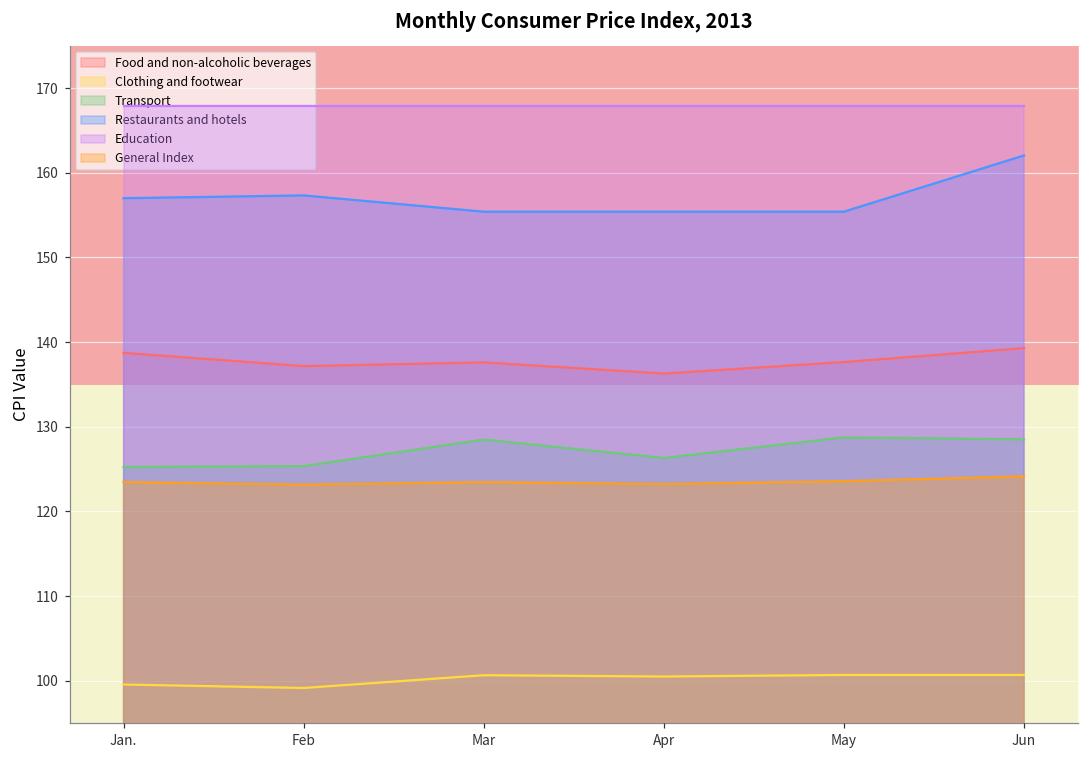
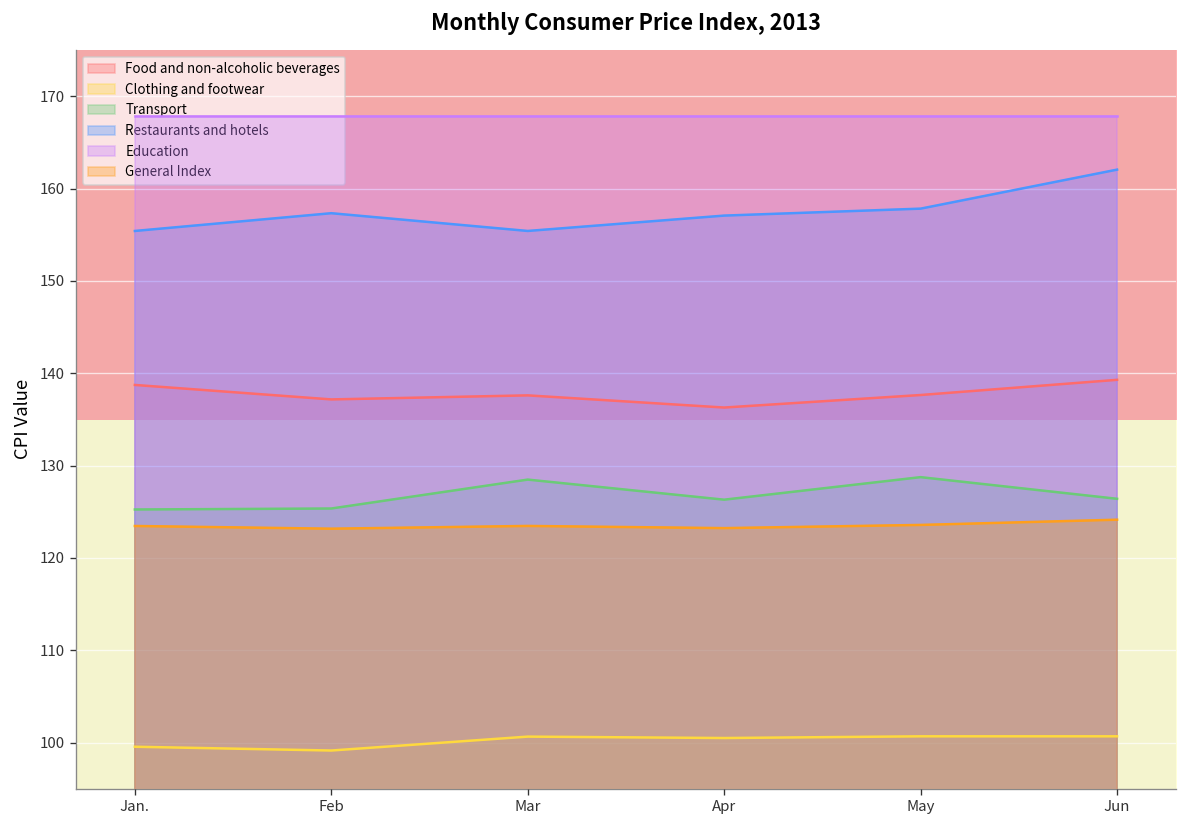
  {
    "Transport": {
      "Jan.": 125,
      "Feb": 125,
      "Mar": 128,
      "Apr": 126,
      "May": 129,
-     "Jun": 128
+     "Jun": 126
    },
    "Restaurants and hotels": {
-     "Jan.": 157,
+     "Jan.": 155,
      "Feb": 157,
      "Mar": 155,
-     "Apr": 155,
-     "May": 155,
+     "Apr": 157,
+     "May": 158,
      "Jun": 162
    },
    "Education": {
      "Mar": 168,
      "Apr": 168,
      "May": 168,
      "Jun": 168
    }
  }
